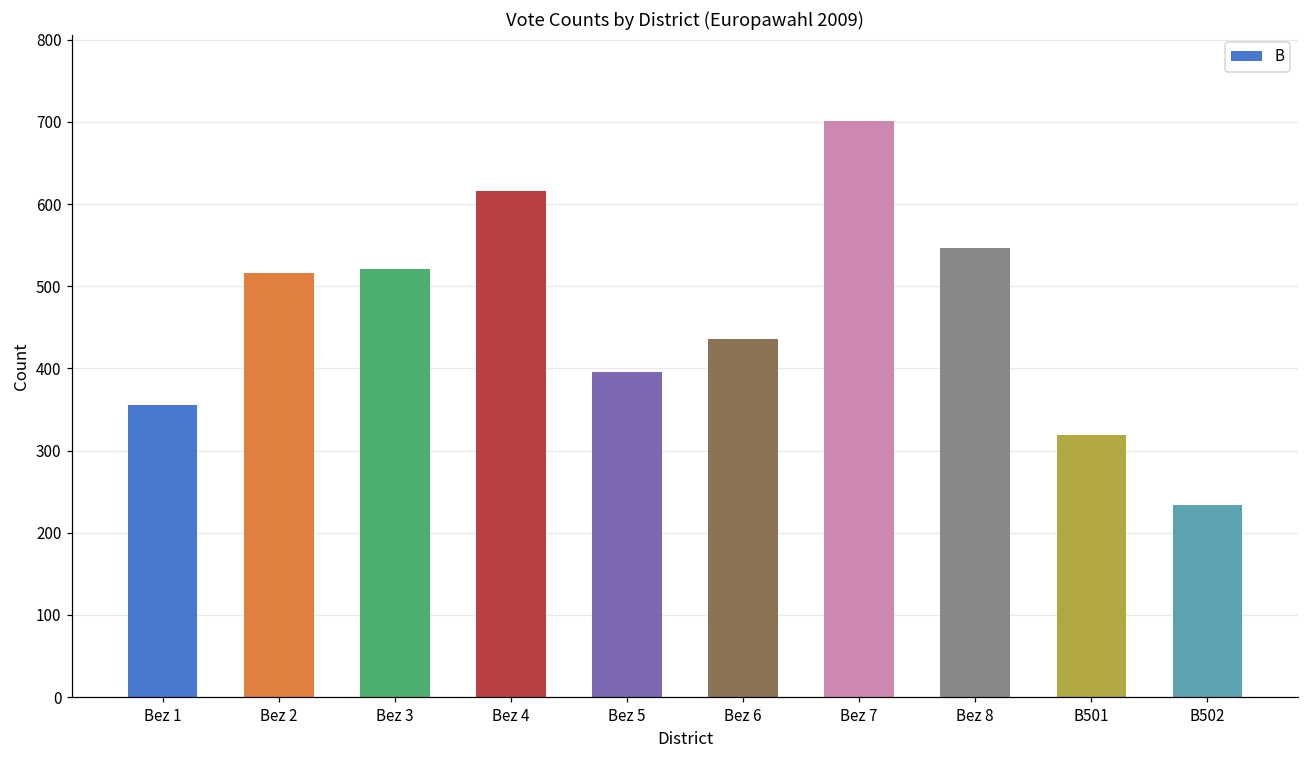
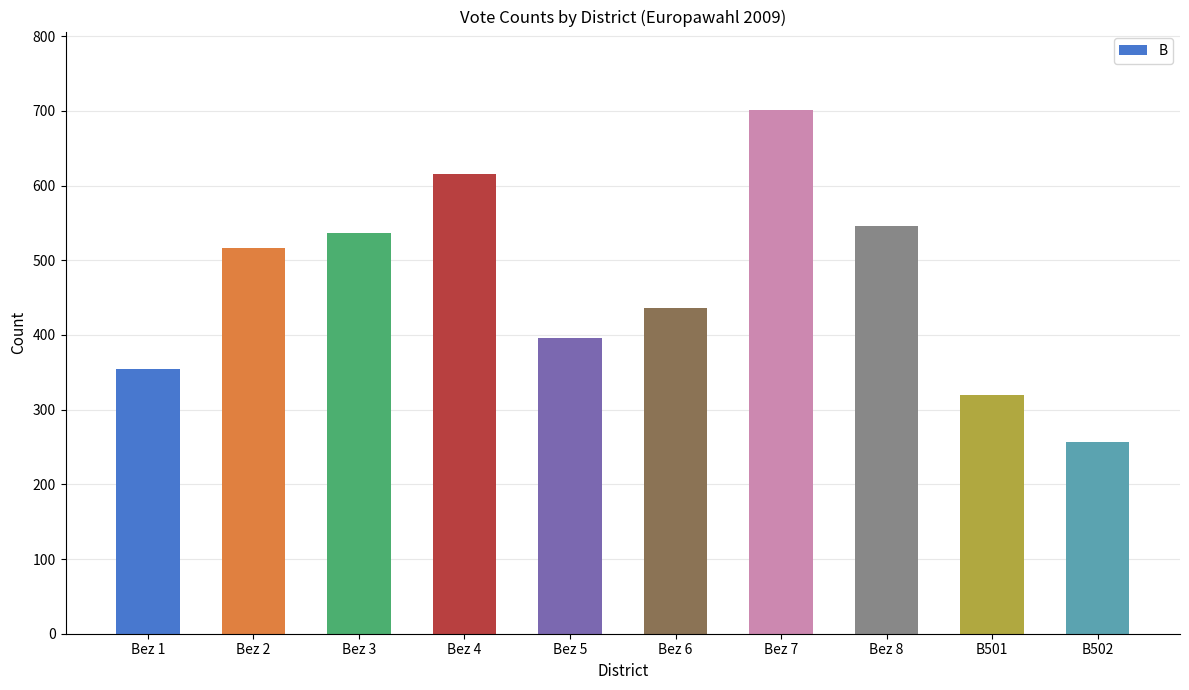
  {
    "Bez 1": 360,
    "Bez 2": 520,
-   "Bez 3": 520,
+   "Bez 3": 540,
    "Bez 4": 620,
    "Bez 5": 400,
    "Bez 6": 440,
    "Bez 7": 700,
    "Bez 8": 550,
    "B501": 320,
-   "B502": 230
+   "B502": 260
  }
